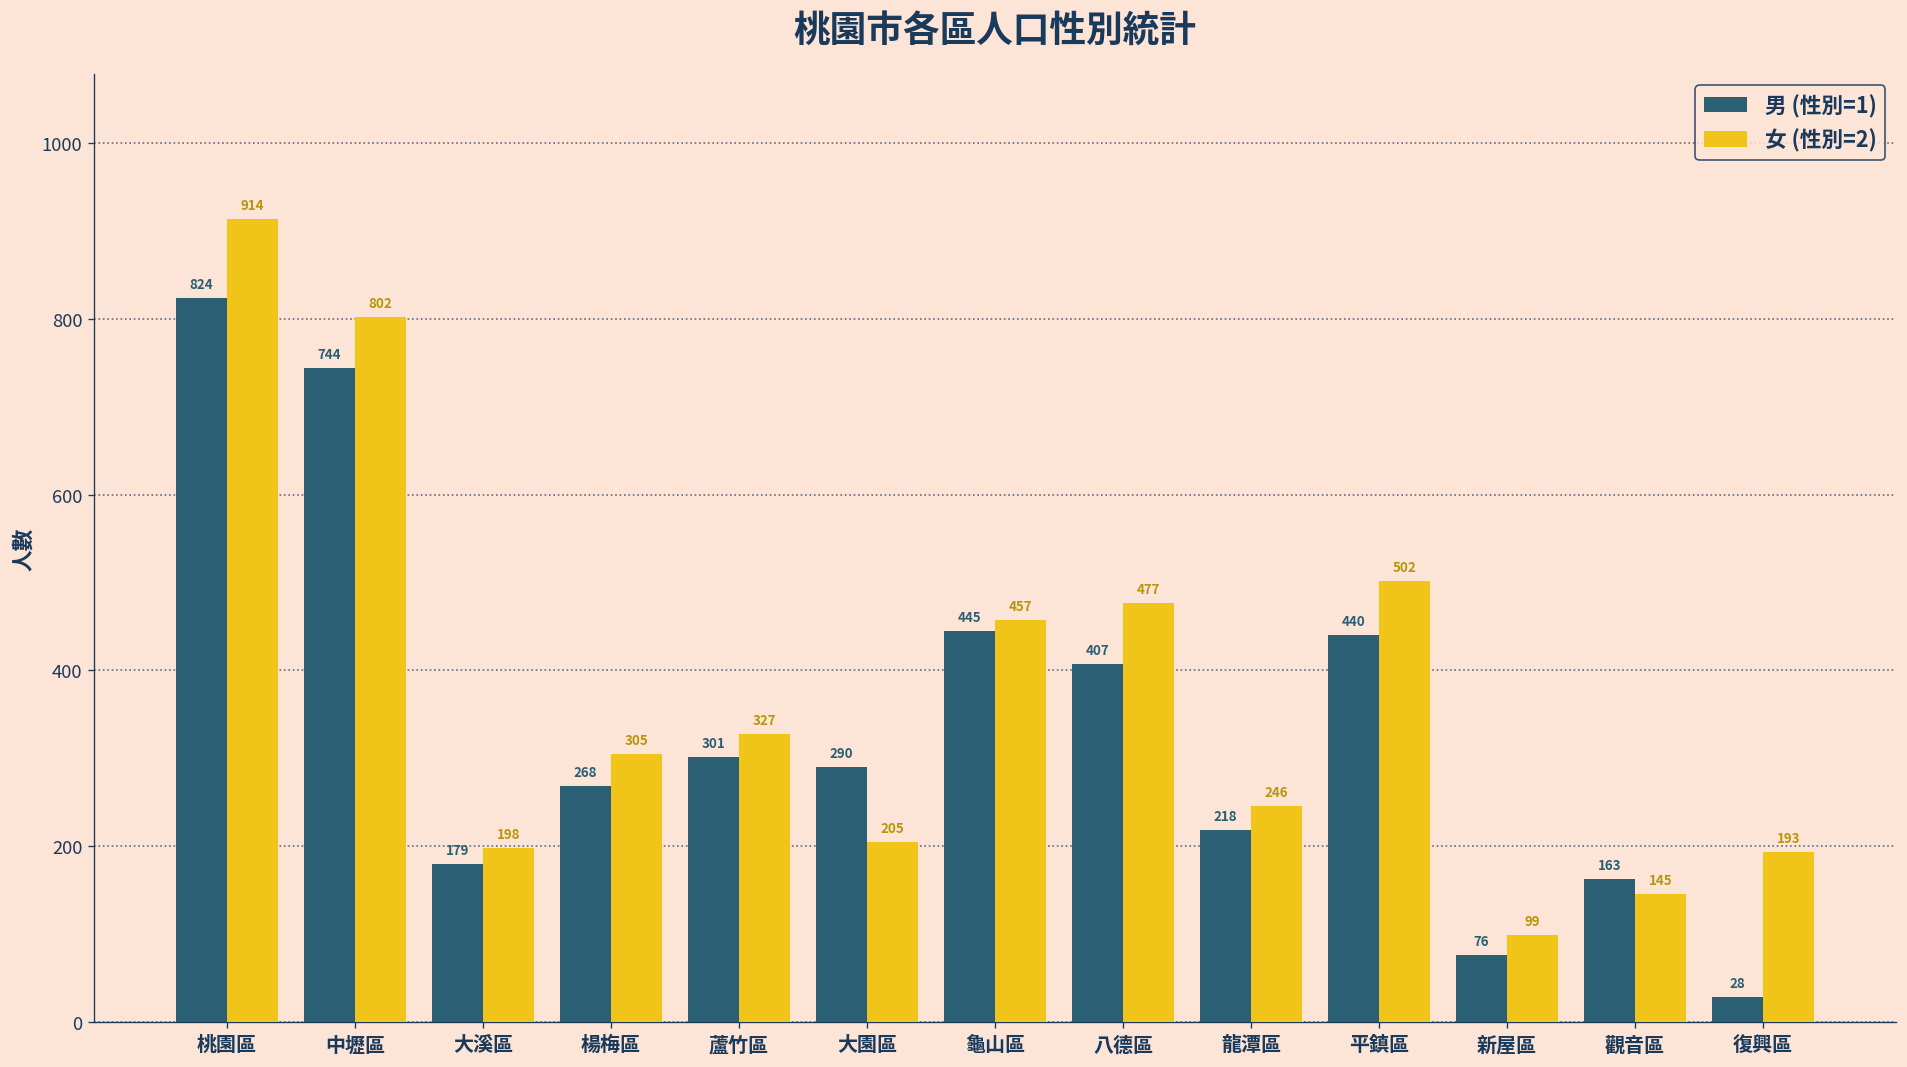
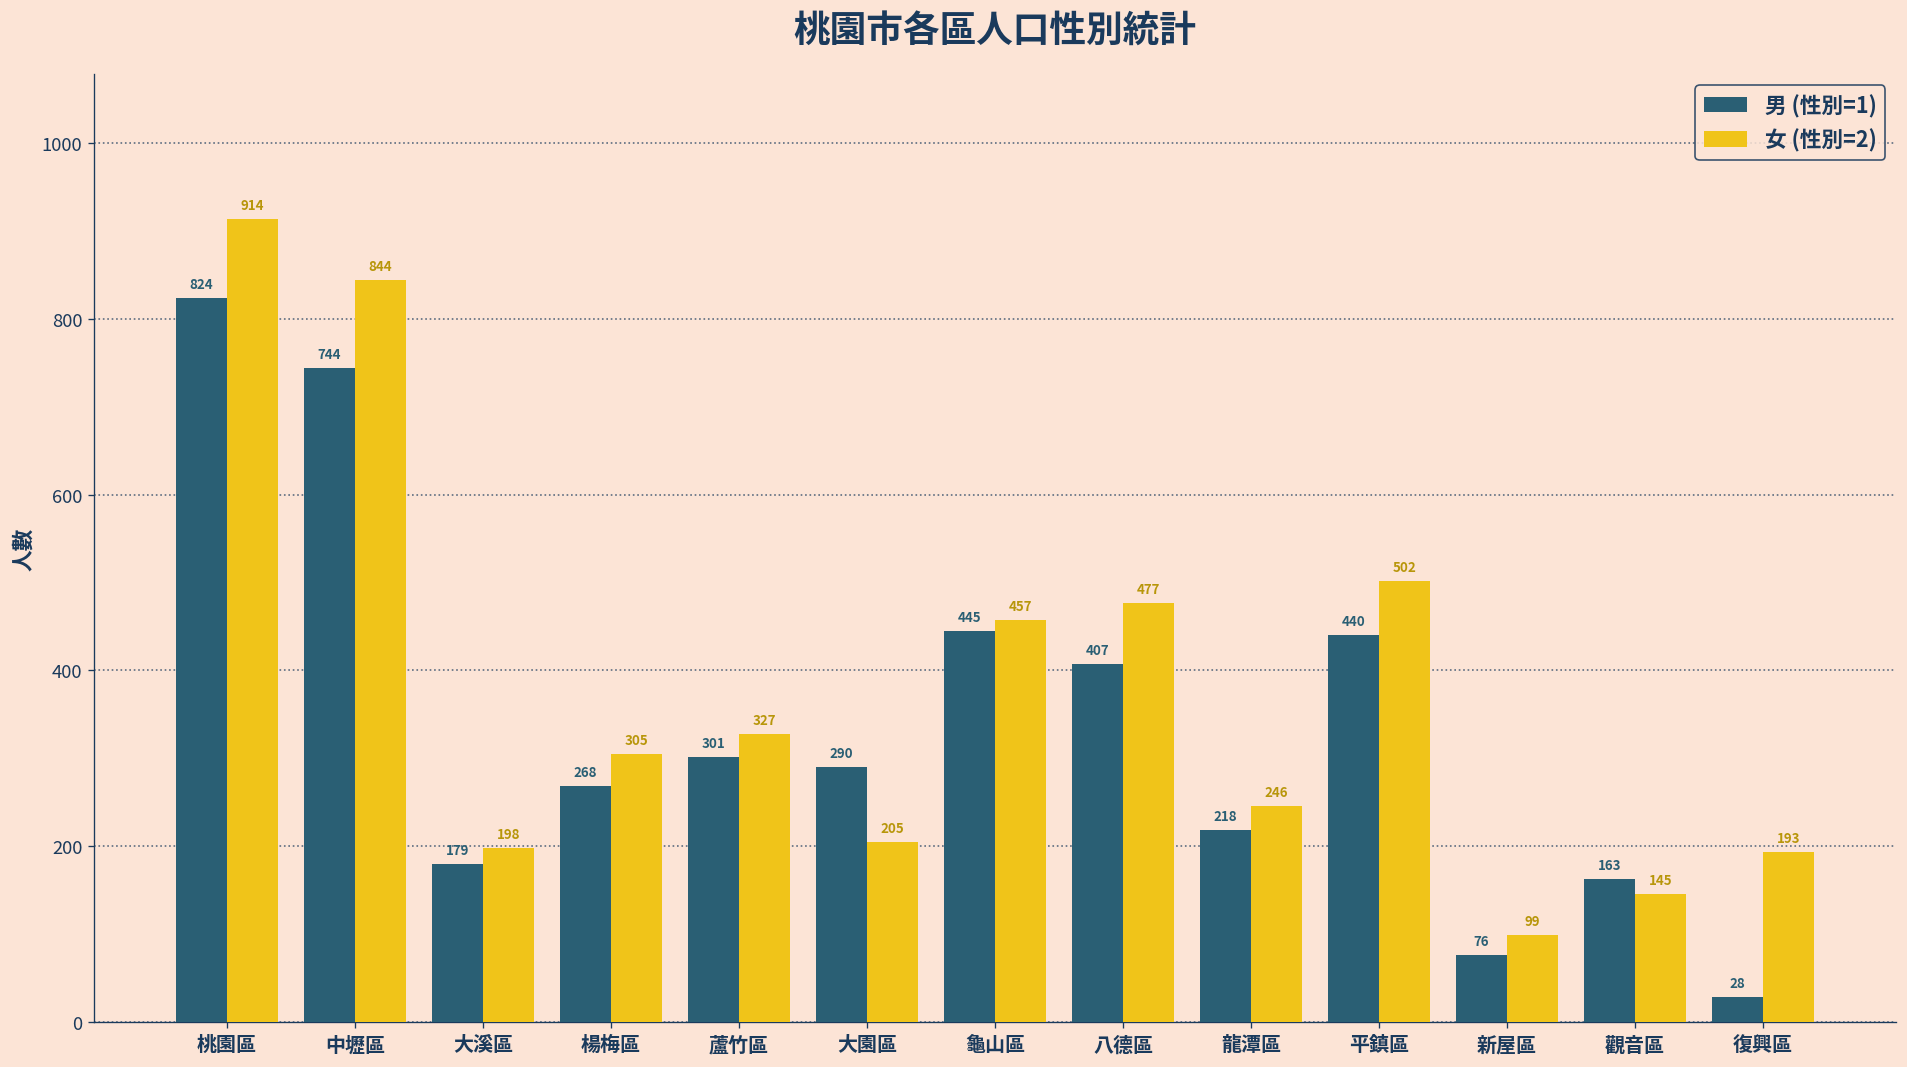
  {
    "男 (性別=1)": {
      "桃園區": 824,
      "中壢區": 744,
      "大溪區": 179,
      "楊梅區": 268,
      "蘆竹區": 301,
      "大園區": 290,
      "龜山區": 445,
      "八德區": 407,
      "龍潭區": 218,
      "平鎮區": 440,
      "新屋區": 76,
      "觀音區": 163,
      "復興區": 28
    },
    "女 (性別=2)": {
      "桃園區": 914,
-     "中壢區": 802,
+     "中壢區": 844,
      "大溪區": 198,
      "楊梅區": 305,
      "蘆竹區": 327,
      "大園區": 205,
      "龜山區": 457,
      "八德區": 477,
      "龍潭區": 246,
      "平鎮區": 502,
      "新屋區": 99,
      "觀音區": 145,
      "復興區": 193
    }
  }
